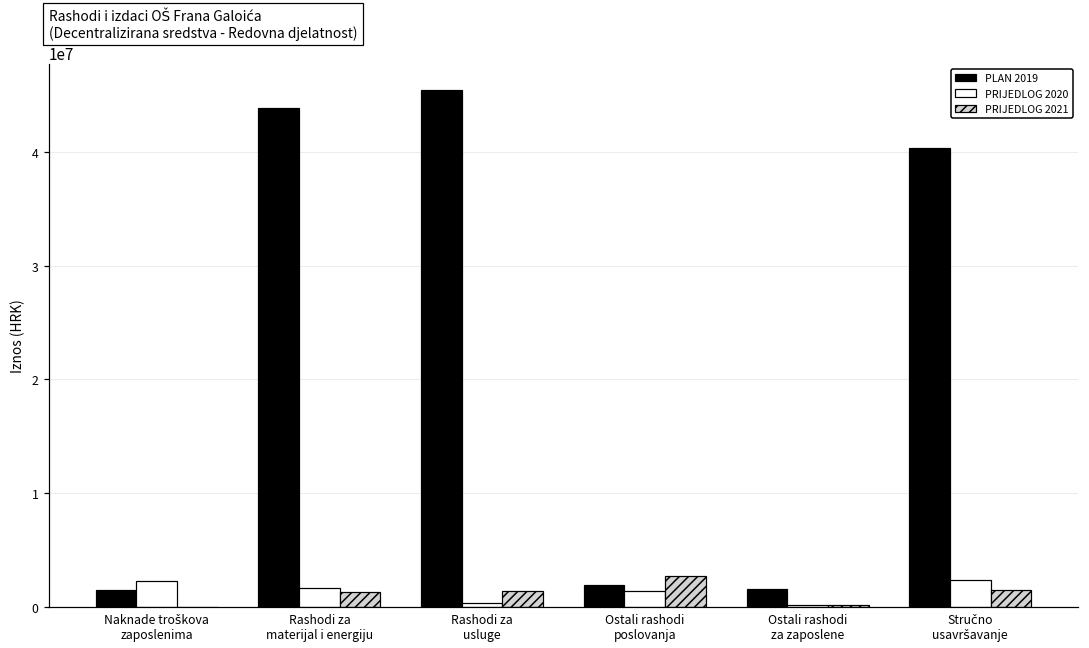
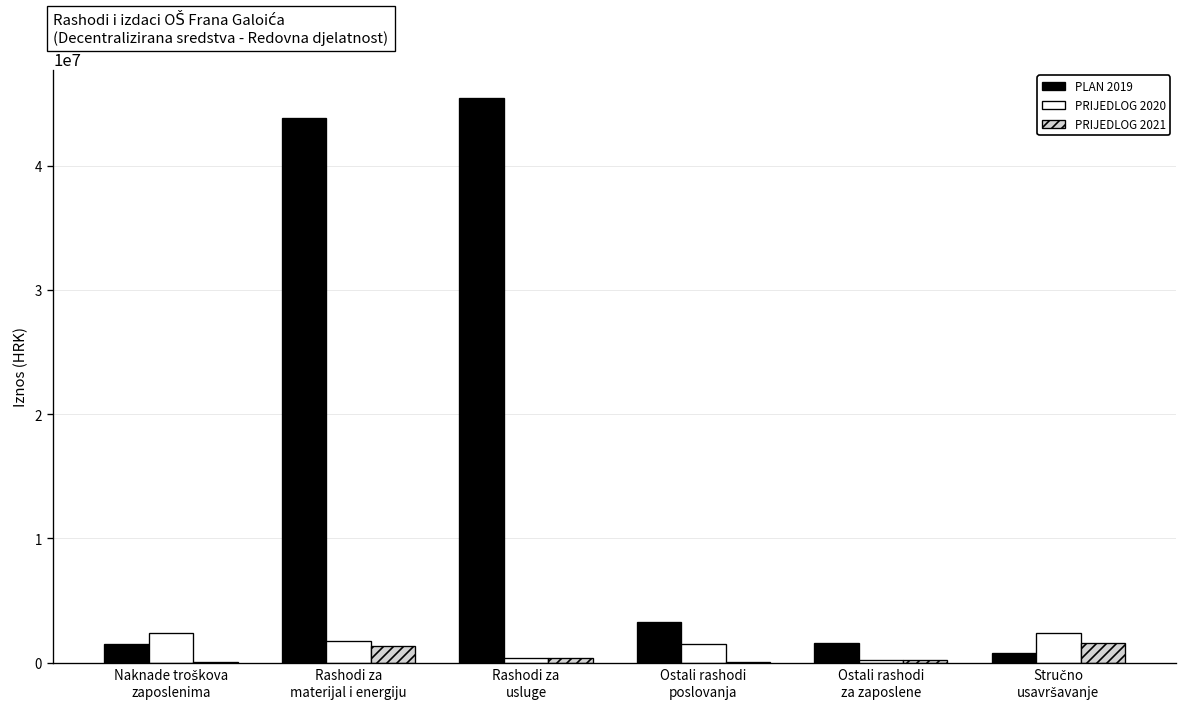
  {
    "PLAN 2019": {
      "Naknade troškova zaposlenima": 1500000,
      "Rashodi za materijal i energiju": 43800000,
      "Rashodi za usluge": 45500000,
-     "Ostali rashodi poslovanja": 2000000,
+     "Ostali rashodi poslovanja": 3200000,
      "Ostali rashodi za zaposlene": 1600000,
-     "Stručno usavršavanje": 40300000
+     "Stručno usavršavanje": 800000
    },
    "PRIJEDLOG 2020": {
      "Naknade troškova zaposlenima": 2300000,
      "Rashodi za materijal i energiju": 1700000,
      "Rashodi za usluge": 400000,
      "Ostali rashodi poslovanja": 1500000,
      "Stručno usavršavanje": 2400000
    },
    "PRIJEDLOG 2021": {
      "Rashodi za materijal i energiju": 1300000,
-     "Rashodi za usluge": 1400000,
-     "Ostali rashodi poslovanja": 2700000,
+     "Rashodi za usluge": 400000,
+     "Ostali rashodi poslovanja": 0,
      "Stručno usavršavanje": 1500000
    }
  }
